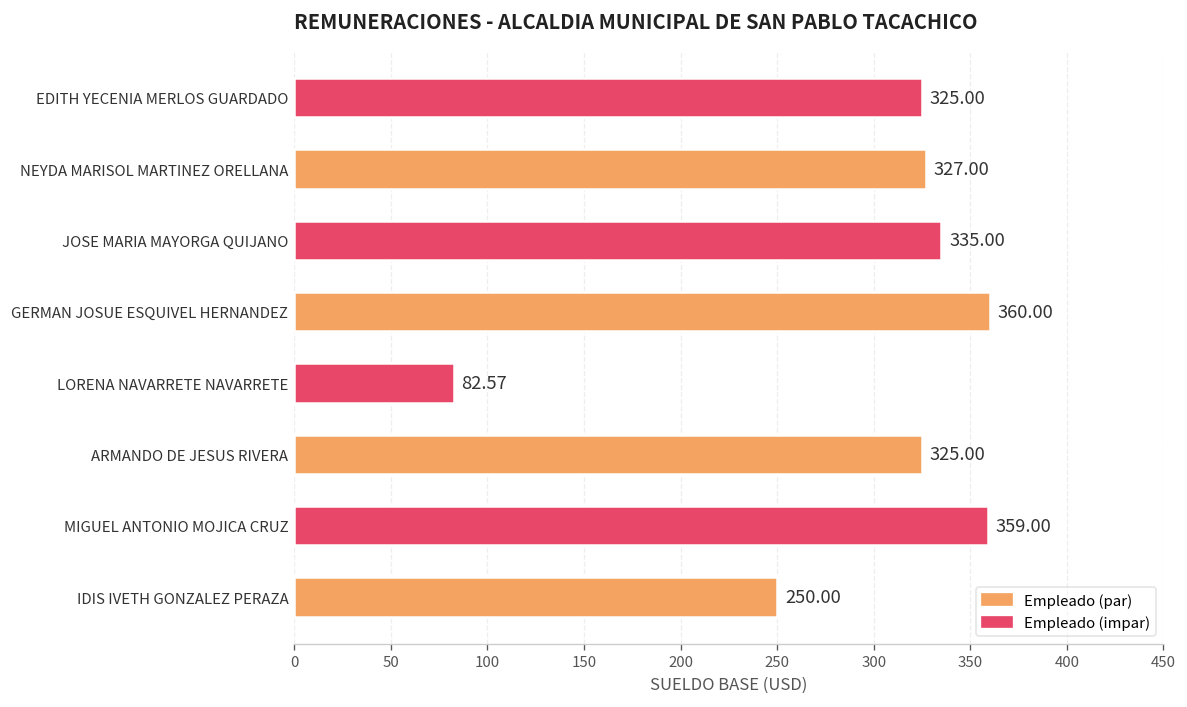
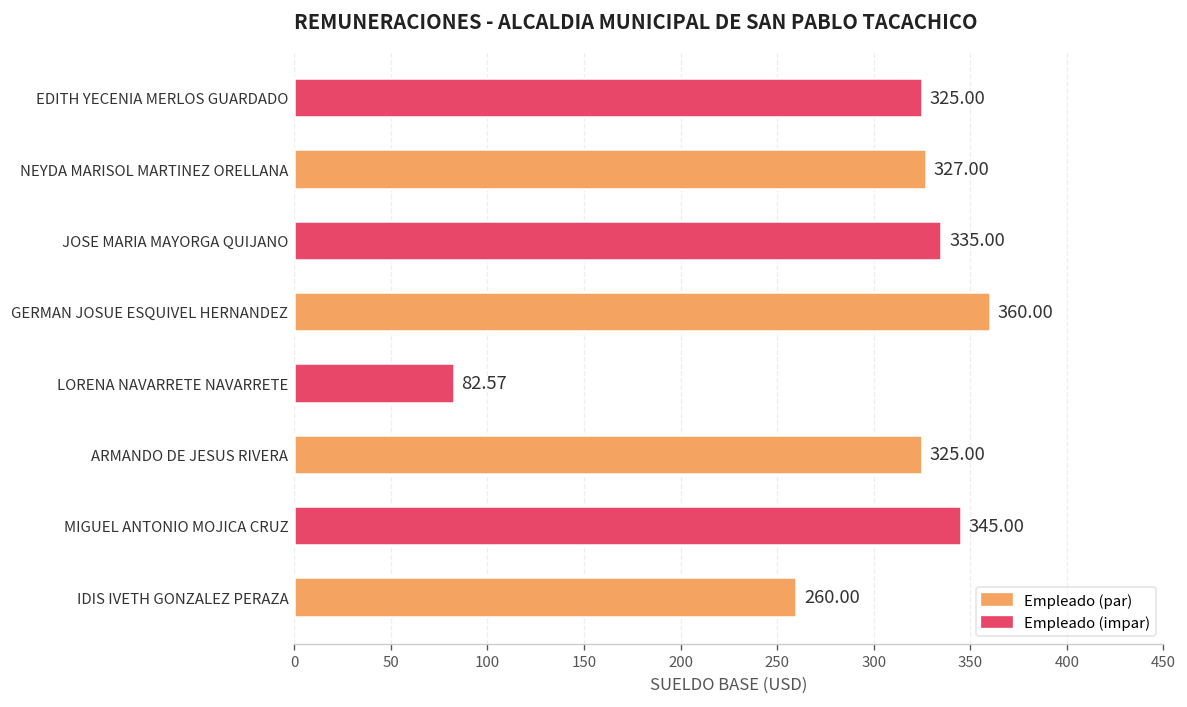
  {
    "EDITH YECENIA MERLOS GUARDADO": 325.00,
    "NEYDA MARISOL MARTINEZ ORELLANA": 327.00,
    "JOSE MARIA MAYORGA QUIJANO": 335.00,
    "GERMAN JOSUE ESQUIVEL HERNANDEZ": 360.00,
    "LORENA NAVARRETE NAVARRETE": 82.57,
    "ARMANDO DE JESUS RIVERA": 325.00,
-   "MIGUEL ANTONIO MOJICA CRUZ": 359.00,
-   "IDIS IVETH GONZALEZ PERAZA": 250.00
+   "MIGUEL ANTONIO MOJICA CRUZ": 345.00,
+   "IDIS IVETH GONZALEZ PERAZA": 260.00
  }
